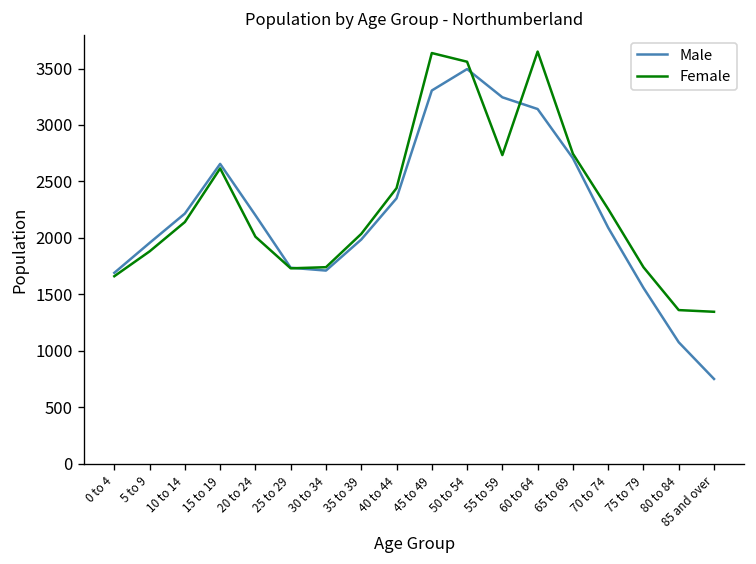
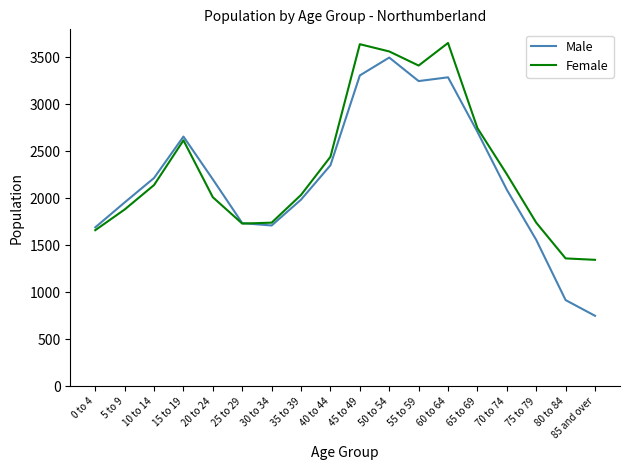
  {
    "Male": {
      "0 to 4": 1700,
      "5 to 9": 2000,
      "10 to 14": 2200,
      "15 to 19": 2700,
      "20 to 24": 2200,
      "30 to 34": 1700,
      "35 to 39": 2000,
      "40 to 44": 2400,
      "45 to 49": 3300,
      "50 to 54": 3500,
      "55 to 59": 3200,
-     "60 to 64": 3100,
+     "60 to 64": 3300,
      "65 to 69": 2700,
      "70 to 74": 2100,
      "75 to 79": 1600,
-     "80 to 84": 1100,
+     "80 to 84": 900,
      "85 and over": 800
    },
    "Female": {
      "0 to 4": 1700,
      "5 to 9": 1900,
      "10 to 14": 2100,
      "15 to 19": 2600,
      "20 to 24": 2000,
      "30 to 34": 1700,
      "35 to 39": 2000,
      "40 to 44": 2400,
      "45 to 49": 3600,
      "50 to 54": 3600,
-     "55 to 59": 2700,
+     "55 to 59": 3400,
      "60 to 64": 3700,
      "65 to 69": 2700,
      "70 to 74": 2300,
      "75 to 79": 1700,
      "80 to 84": 1400,
      "85 and over": 1300
    }
  }
